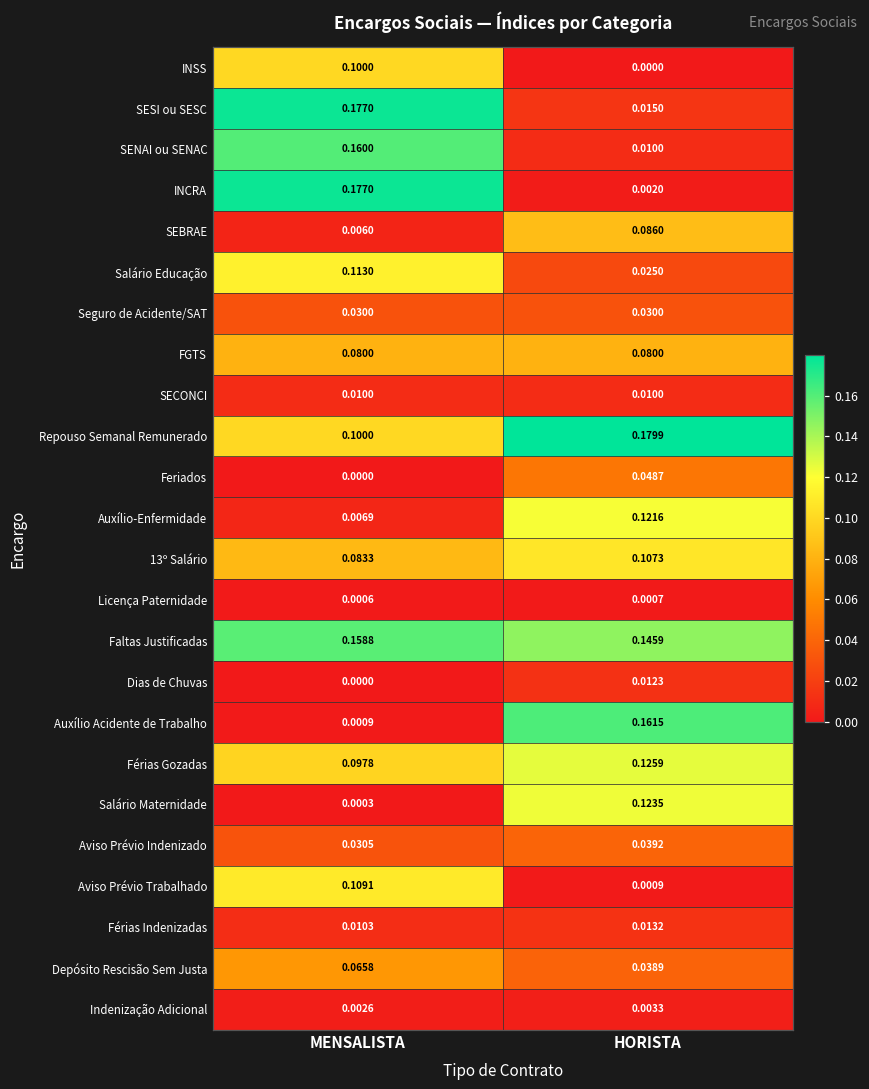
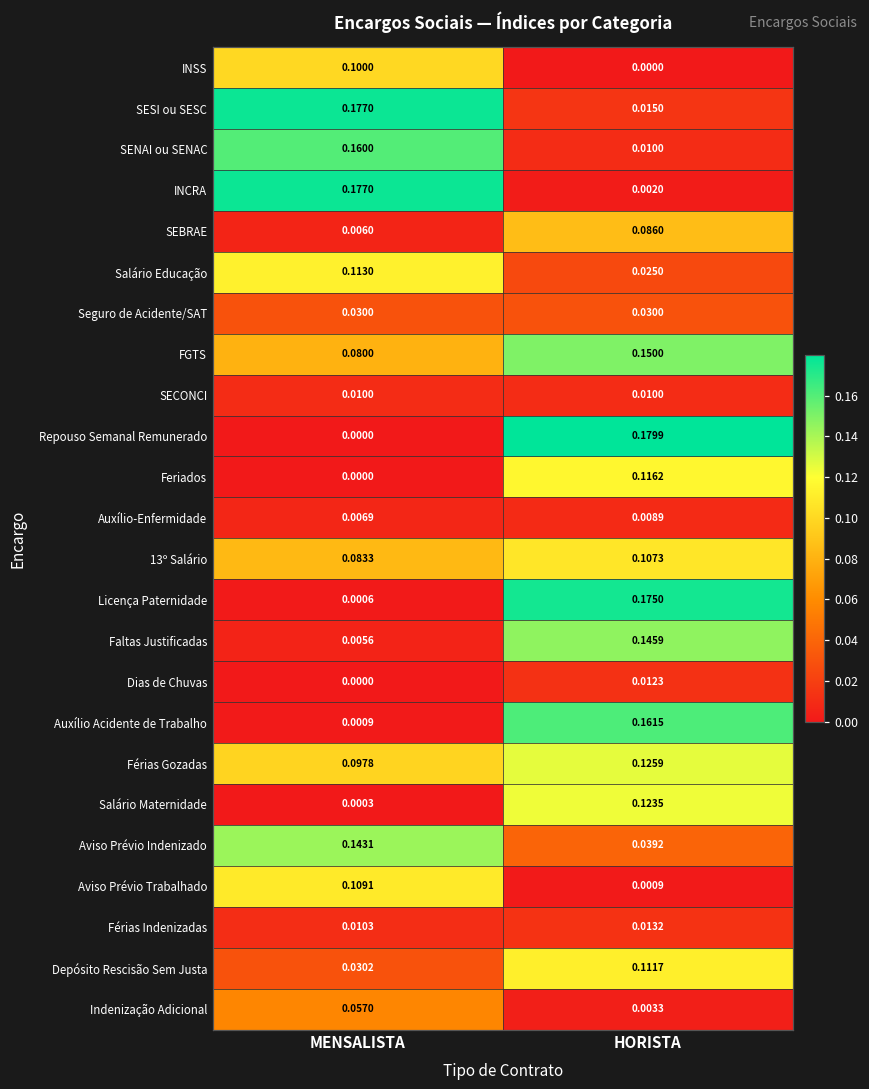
  {
    "INSS": {
      "MENSALISTA": 0.1000,
      "HORISTA": 0.0000
    },
    "SESI ou SESC": {
      "MENSALISTA": 0.1770,
      "HORISTA": 0.0150
    },
    "SENAI ou SENAC": {
      "MENSALISTA": 0.1600,
      "HORISTA": 0.0100
    },
    "INCRA": {
      "MENSALISTA": 0.1770,
      "HORISTA": 0.0020
    },
    "SEBRAE": {
      "MENSALISTA": 0.0060,
      "HORISTA": 0.0860
    },
    "Salário Educação": {
      "MENSALISTA": 0.1130,
      "HORISTA": 0.0250
    },
    "Seguro de Acidente/SAT": {
      "MENSALISTA": 0.0300,
      "HORISTA": 0.0300
    },
    "FGTS": {
      "MENSALISTA": 0.0800,
-     "HORISTA": 0.0800
+     "HORISTA": 0.1500
    },
    "SECONCI": {
      "MENSALISTA": 0.0100,
      "HORISTA": 0.0100
    },
    "Repouso Semanal Remunerado": {
-     "MENSALISTA": 0.1000,
+     "MENSALISTA": 0.0000,
      "HORISTA": 0.1799
    },
    "Feriados": {
      "MENSALISTA": 0.0000,
-     "HORISTA": 0.0487
+     "HORISTA": 0.1162
    },
    "Auxílio-Enfermidade": {
      "MENSALISTA": 0.0069,
-     "HORISTA": 0.1216
+     "HORISTA": 0.0089
    },
    "13º Salário": {
      "MENSALISTA": 0.0833,
      "HORISTA": 0.1073
    },
    "Licença Paternidade": {
      "MENSALISTA": 0.0006,
-     "HORISTA": 0.0007
+     "HORISTA": 0.1750
    },
    "Faltas Justificadas": {
-     "MENSALISTA": 0.1588,
+     "MENSALISTA": 0.0056,
      "HORISTA": 0.1459
    },
    "Dias de Chuvas": {
      "MENSALISTA": 0.0000,
      "HORISTA": 0.0123
    },
    "Auxílio Acidente de Trabalho": {
      "MENSALISTA": 0.0009,
      "HORISTA": 0.1615
    },
    "Férias Gozadas": {
      "MENSALISTA": 0.0978,
      "HORISTA": 0.1259
    },
    "Salário Maternidade": {
      "MENSALISTA": 0.0003,
      "HORISTA": 0.1235
    },
    "Aviso Prévio Indenizado": {
-     "MENSALISTA": 0.0305,
+     "MENSALISTA": 0.1431,
      "HORISTA": 0.0392
    },
    "Aviso Prévio Trabalhado": {
      "MENSALISTA": 0.1091,
      "HORISTA": 0.0009
    },
    "Férias Indenizadas": {
      "MENSALISTA": 0.0103,
      "HORISTA": 0.0132
    },
    "Depósito Rescisão Sem Justa": {
-     "MENSALISTA": 0.0658,
-     "HORISTA": 0.0389
+     "MENSALISTA": 0.0302,
+     "HORISTA": 0.1117
    },
    "Indenização Adicional": {
-     "MENSALISTA": 0.0026,
+     "MENSALISTA": 0.0570,
      "HORISTA": 0.0033
    }
  }
